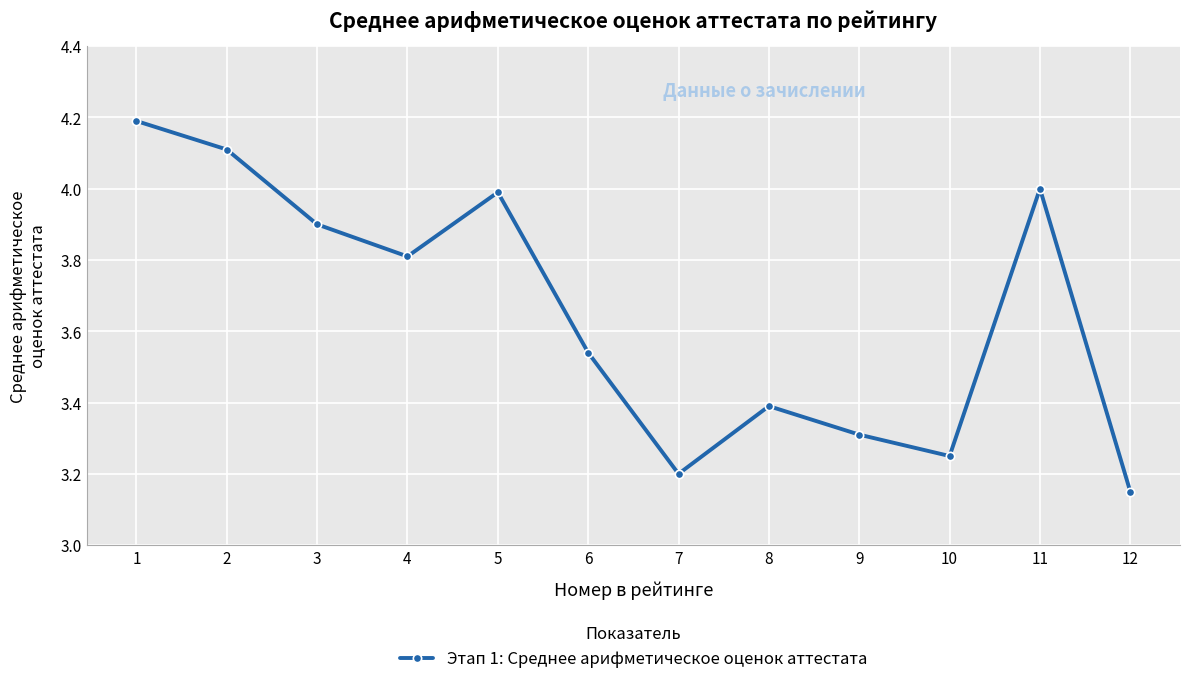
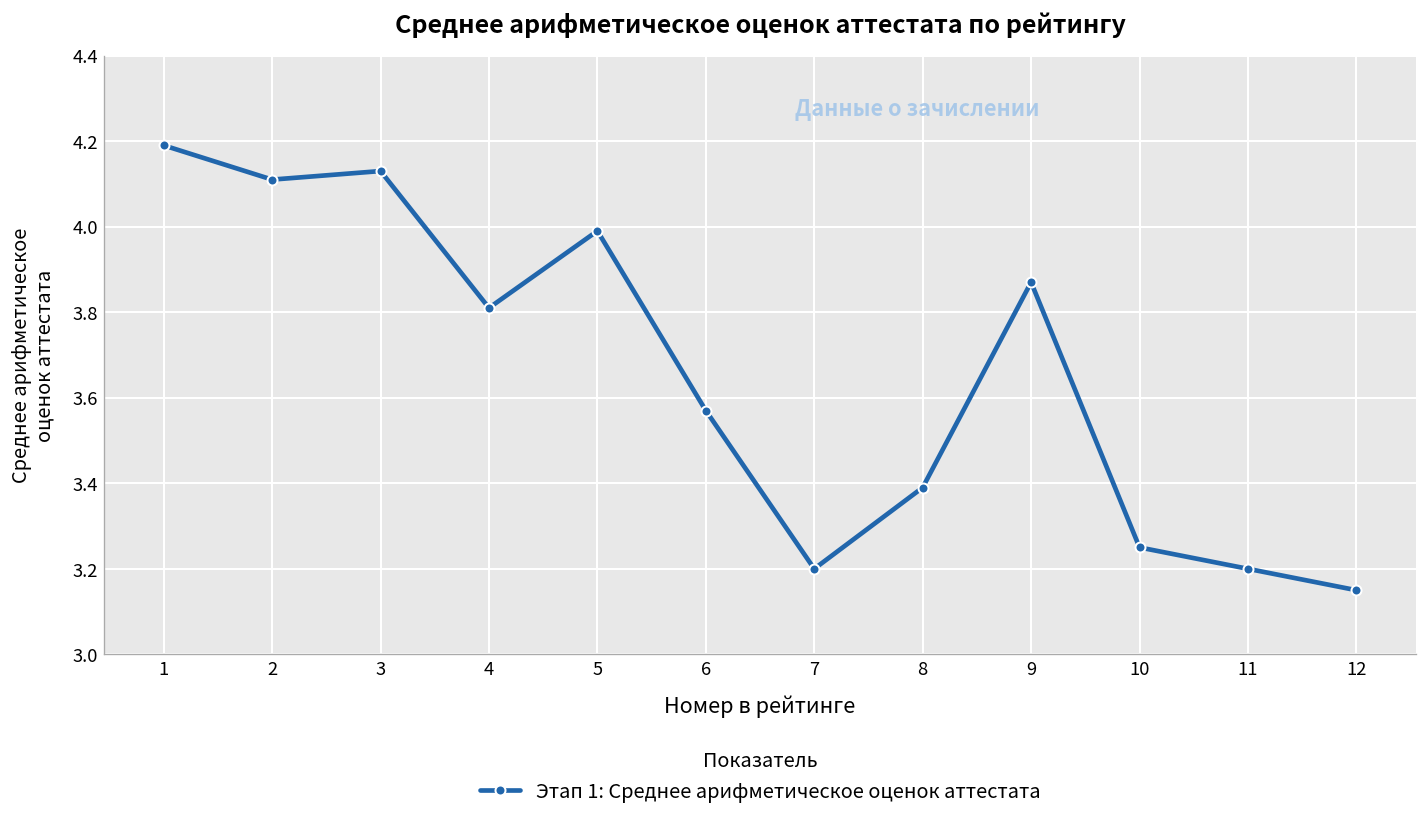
  {
    "1": 4.19,
    "2": 4.11,
-   "3": 3.90,
+   "3": 4.13,
    "4": 3.81,
    "5": 3.99,
-   "6": 3.54,
+   "6": 3.57,
    "7": 3.20,
    "8": 3.39,
-   "9": 3.31,
+   "9": 3.87,
    "10": 3.25,
-   "11": 4.0,
+   "11": 3.2,
    "12": 3.15
  }
